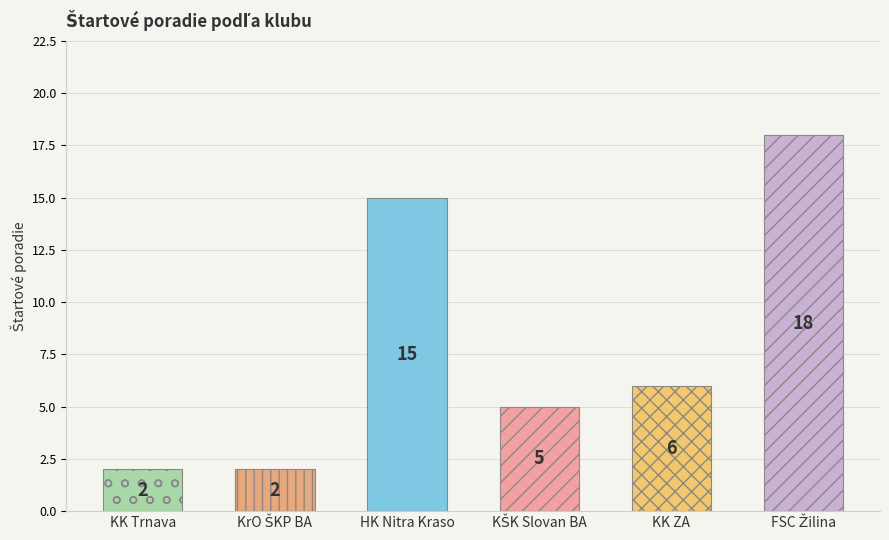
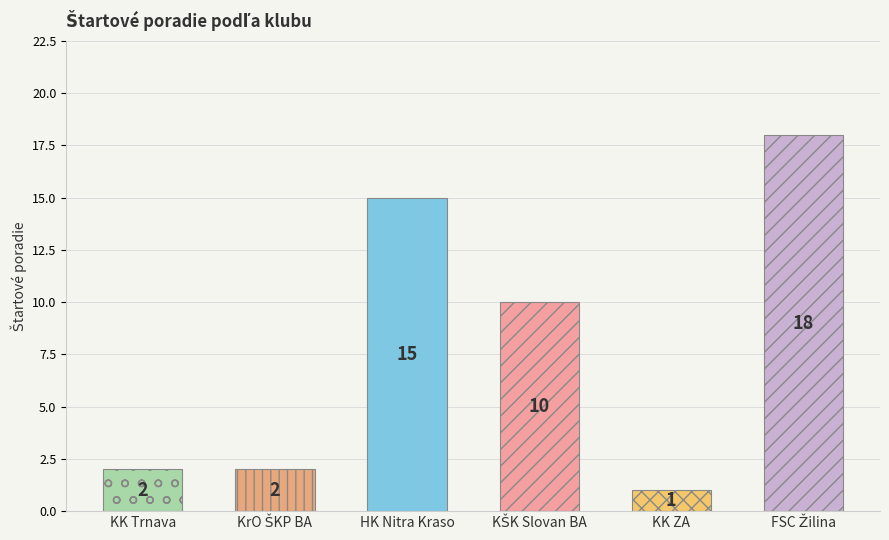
  {
    "KK Trnava": 2,
    "KrO ŠKP BA": 2,
    "HK Nitra Kraso": 15,
-   "KŠK Slovan BA": 5,
-   "KK ZA": 6,
+   "KŠK Slovan BA": 10,
+   "KK ZA": 1,
    "FSC Žilina": 18
  }
